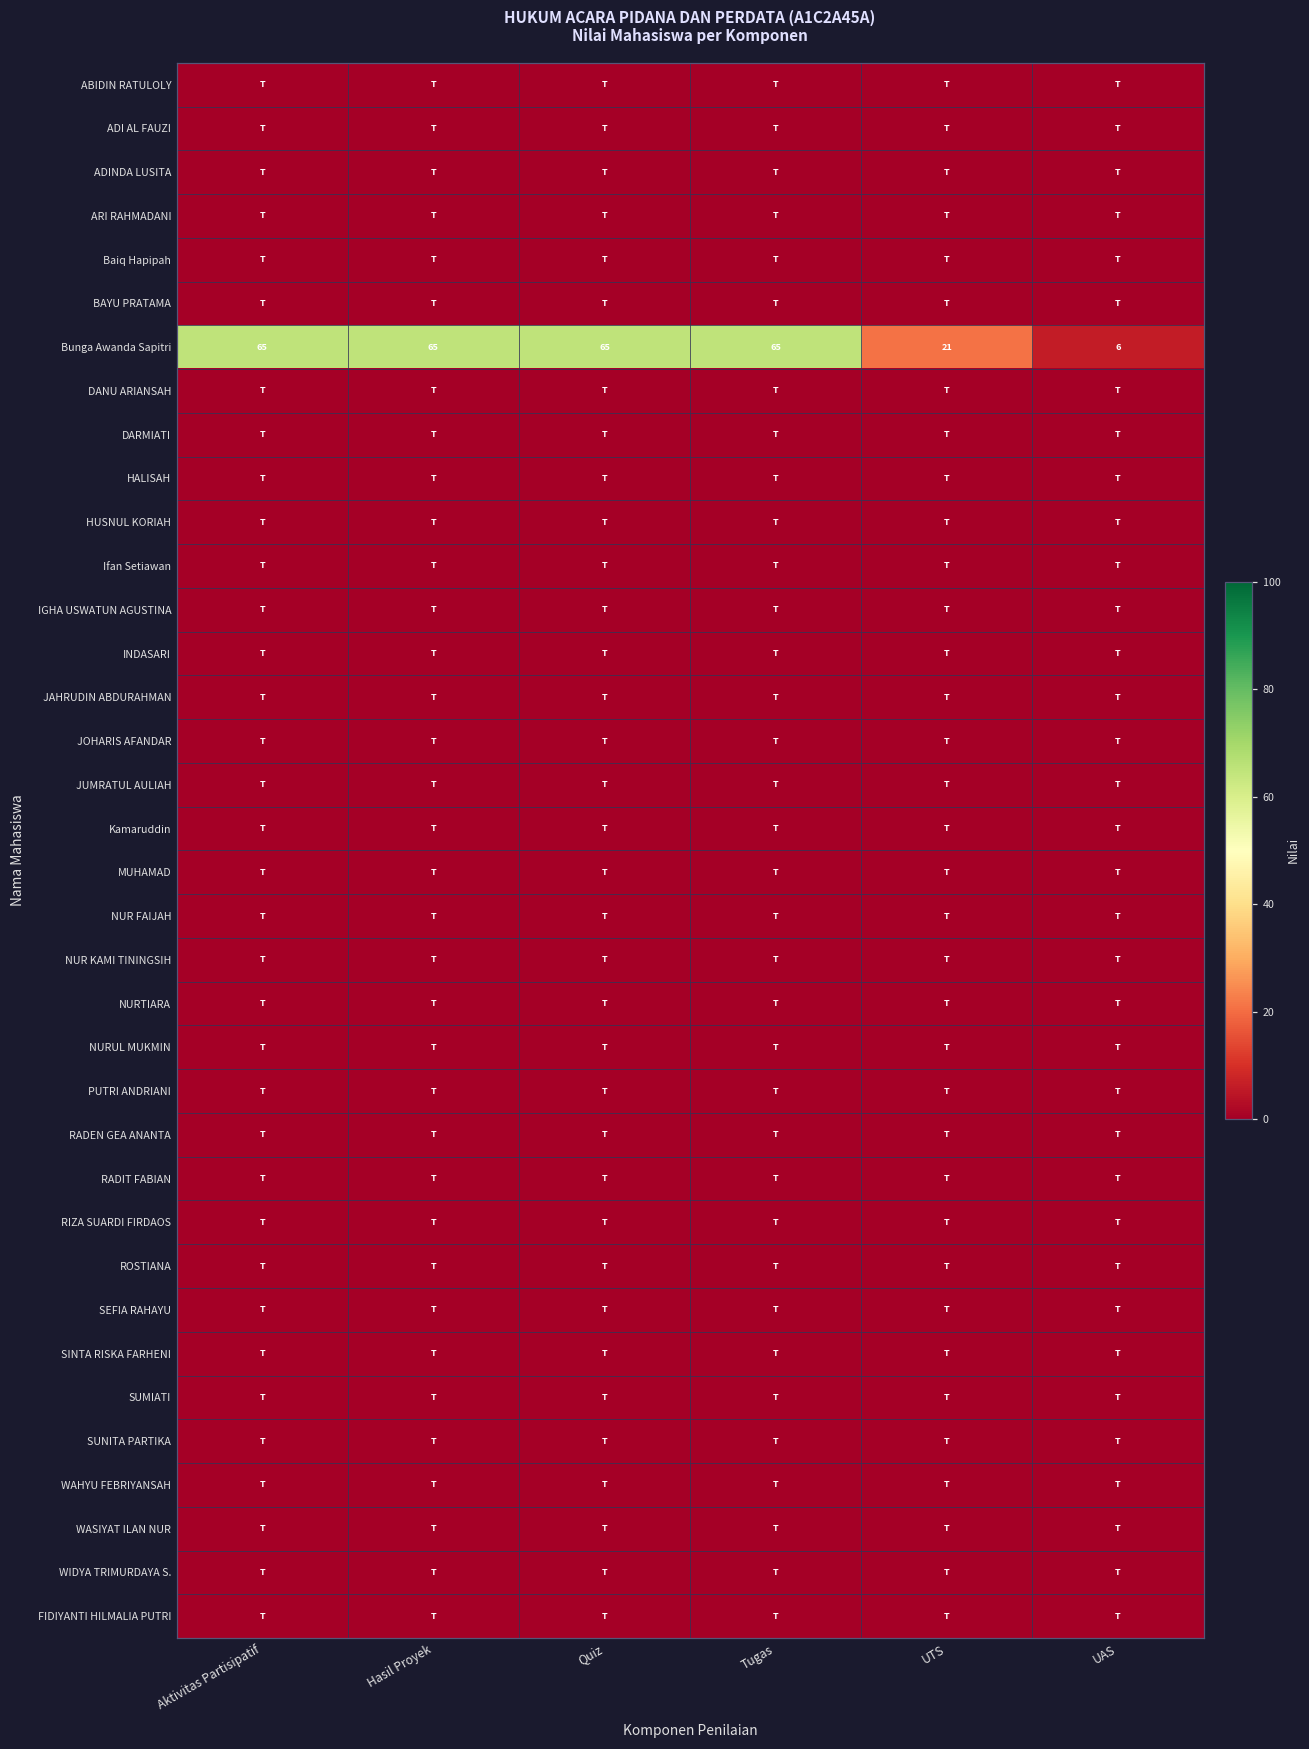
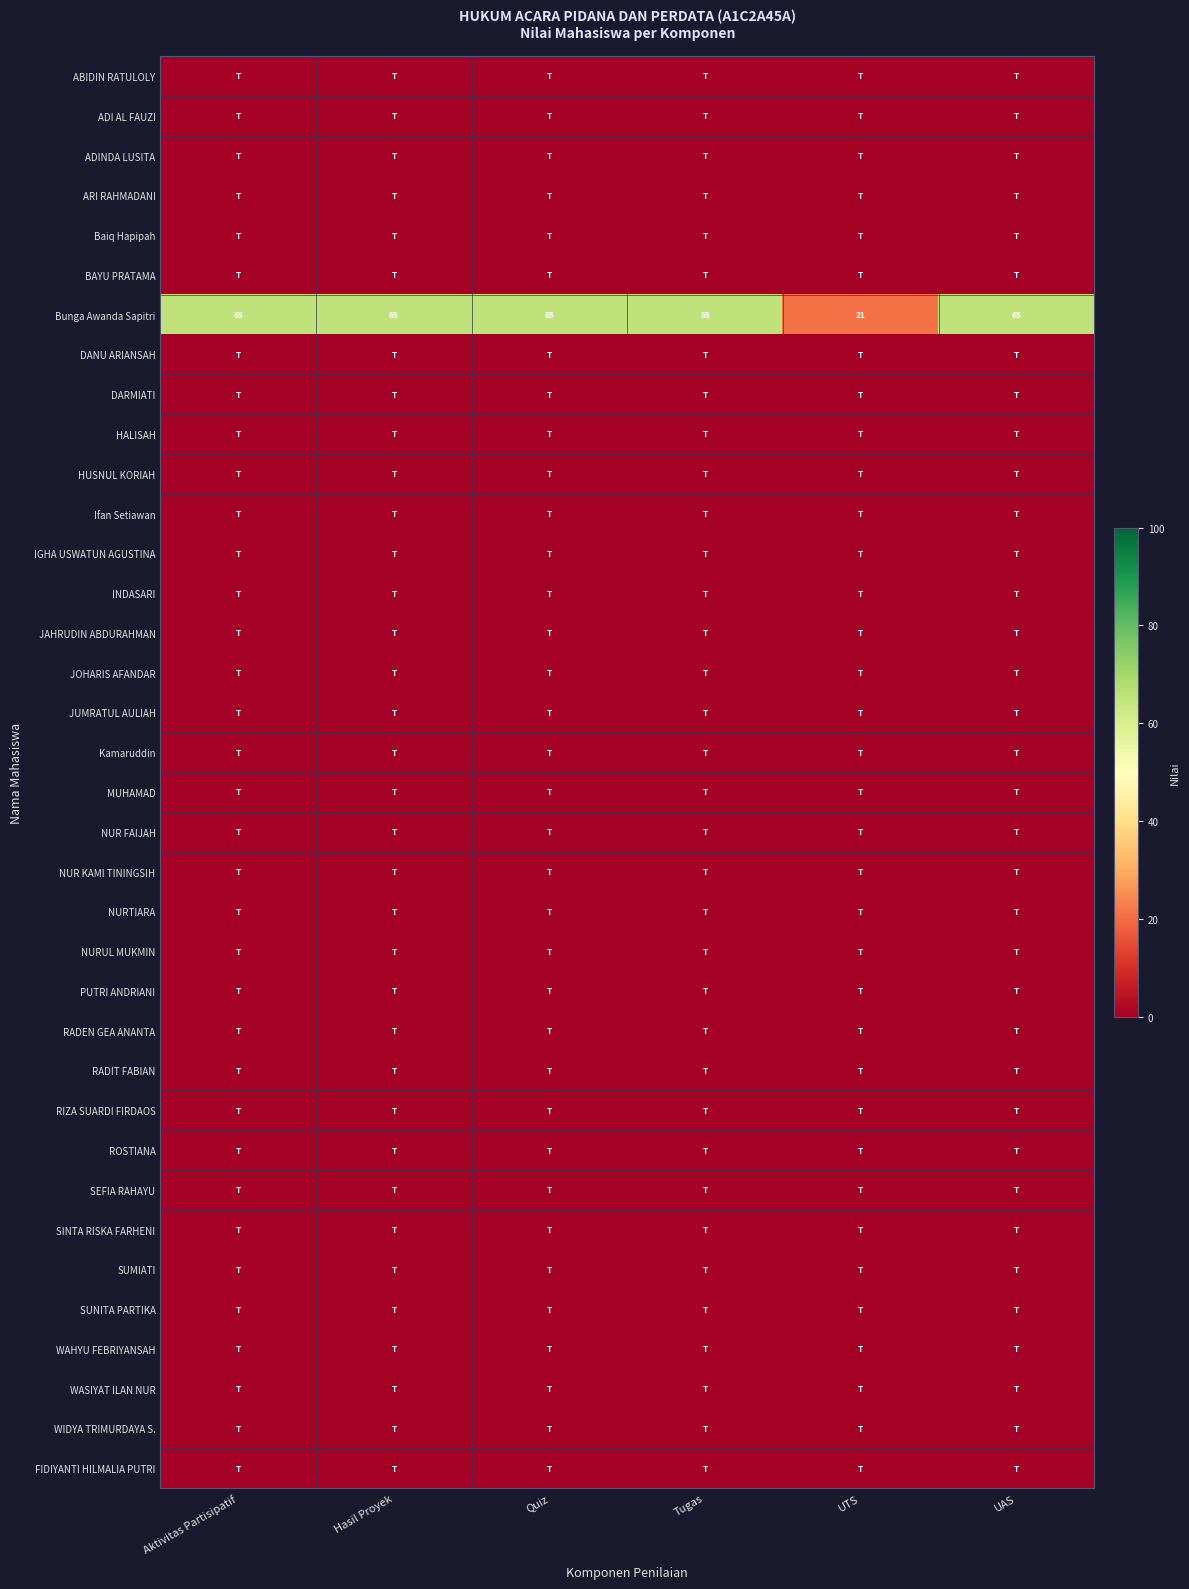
  {
    "Bunga Awanda Sapitri": {
      "Aktivitas Partisipatif": 65,
      "Hasil Proyek": 65,
      "Quiz": 65,
      "Tugas": 65,
      "UTS": 21,
-     "UAS": 6
+     "UAS": 65
    }
  }
